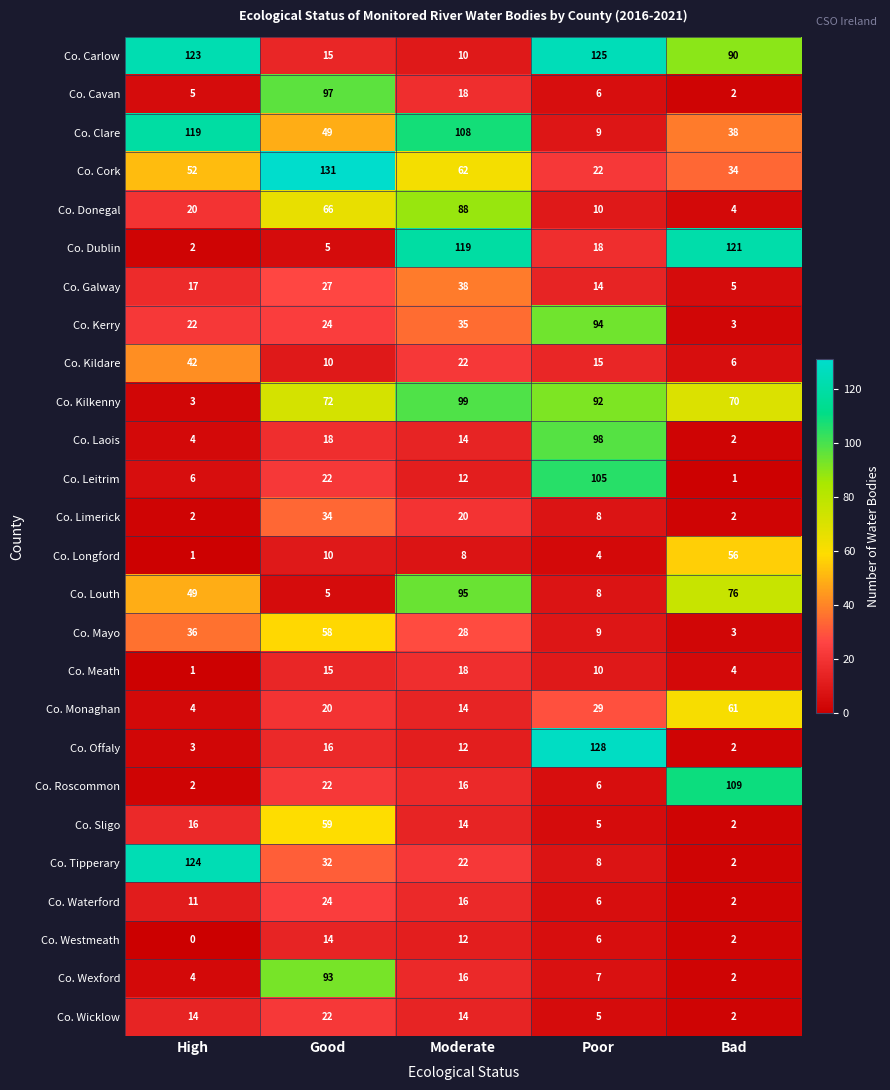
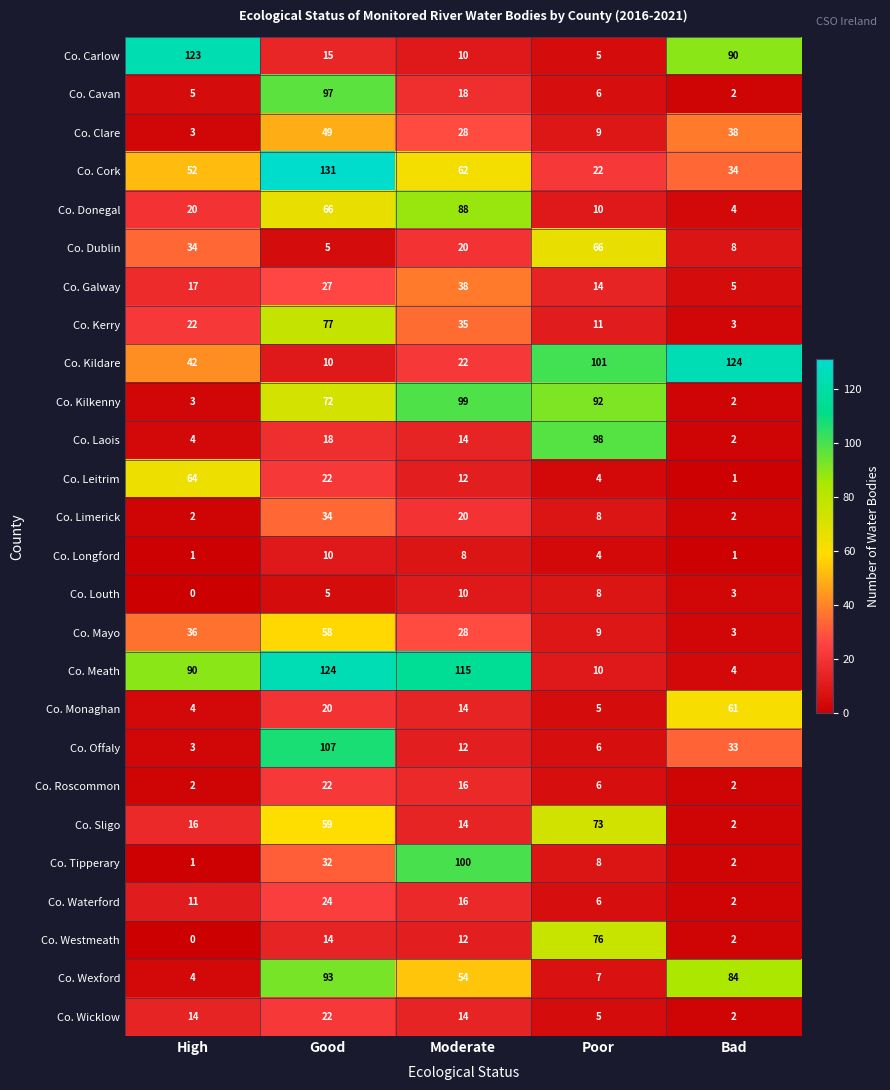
  {
    "Co. Carlow": {
      "High": 123,
      "Good": 15,
      "Moderate": 10,
-     "Poor": 125,
+     "Poor": 5,
      "Bad": 90
    },
    "Co. Cavan": {
      "High": 5,
      "Good": 97,
      "Moderate": 18,
      "Poor": 6,
      "Bad": 2
    },
    "Co. Clare": {
-     "High": 119,
+     "High": 3,
      "Good": 49,
-     "Moderate": 108,
+     "Moderate": 28,
      "Poor": 9,
      "Bad": 38
    },
    "Co. Cork": {
      "High": 52,
      "Good": 131,
      "Moderate": 62,
      "Poor": 22,
      "Bad": 34
    },
    "Co. Donegal": {
      "High": 20,
      "Good": 66,
      "Moderate": 88,
      "Poor": 10,
      "Bad": 4
    },
    "Co. Dublin": {
-     "High": 2,
+     "High": 34,
      "Good": 5,
-     "Moderate": 119,
-     "Poor": 18,
-     "Bad": 121
+     "Moderate": 20,
+     "Poor": 66,
+     "Bad": 8
    },
    "Co. Galway": {
      "High": 17,
      "Good": 27,
      "Moderate": 38,
      "Poor": 14,
      "Bad": 5
    },
    "Co. Kerry": {
      "High": 22,
-     "Good": 24,
+     "Good": 77,
      "Moderate": 35,
-     "Poor": 94,
+     "Poor": 11,
      "Bad": 3
    },
    "Co. Kildare": {
      "High": 42,
      "Good": 10,
      "Moderate": 22,
-     "Poor": 15,
-     "Bad": 6
+     "Poor": 101,
+     "Bad": 124
    },
    "Co. Kilkenny": {
      "High": 3,
      "Good": 72,
      "Moderate": 99,
      "Poor": 92,
-     "Bad": 70
+     "Bad": 2
    },
    "Co. Laois": {
      "High": 4,
      "Good": 18,
      "Moderate": 14,
      "Poor": 98,
      "Bad": 2
    },
    "Co. Leitrim": {
-     "High": 6,
+     "High": 64,
      "Good": 22,
      "Moderate": 12,
-     "Poor": 105,
+     "Poor": 4,
      "Bad": 1
    },
    "Co. Limerick": {
      "High": 2,
      "Good": 34,
      "Moderate": 20,
      "Poor": 8,
      "Bad": 2
    },
    "Co. Longford": {
      "High": 1,
      "Good": 10,
      "Moderate": 8,
      "Poor": 4,
-     "Bad": 56
+     "Bad": 1
    },
    "Co. Louth": {
-     "High": 49,
+     "High": 0,
      "Good": 5,
-     "Moderate": 95,
+     "Moderate": 10,
      "Poor": 8,
-     "Bad": 76
+     "Bad": 3
    },
    "Co. Mayo": {
      "High": 36,
      "Good": 58,
      "Moderate": 28,
      "Poor": 9,
      "Bad": 3
    },
    "Co. Meath": {
-     "High": 1,
-     "Good": 15,
-     "Moderate": 18,
+     "High": 90,
+     "Good": 124,
+     "Moderate": 115,
      "Poor": 10,
      "Bad": 4
    },
    "Co. Monaghan": {
      "High": 4,
      "Good": 20,
      "Moderate": 14,
-     "Poor": 29,
+     "Poor": 5,
      "Bad": 61
    },
    "Co. Offaly": {
      "High": 3,
-     "Good": 16,
+     "Good": 107,
      "Moderate": 12,
-     "Poor": 128,
-     "Bad": 2
+     "Poor": 6,
+     "Bad": 33
    },
    "Co. Roscommon": {
      "High": 2,
      "Good": 22,
      "Moderate": 16,
      "Poor": 6,
-     "Bad": 109
+     "Bad": 2
    },
    "Co. Sligo": {
      "High": 16,
      "Good": 59,
      "Moderate": 14,
-     "Poor": 5,
+     "Poor": 73,
      "Bad": 2
    },
    "Co. Tipperary": {
-     "High": 124,
+     "High": 1,
      "Good": 32,
-     "Moderate": 22,
+     "Moderate": 100,
      "Poor": 8,
      "Bad": 2
    },
    "Co. Waterford": {
      "High": 11,
      "Good": 24,
      "Moderate": 16,
      "Poor": 6,
      "Bad": 2
    },
    "Co. Westmeath": {
      "High": 0,
      "Good": 14,
      "Moderate": 12,
-     "Poor": 6,
+     "Poor": 76,
      "Bad": 2
    },
    "Co. Wexford": {
      "High": 4,
      "Good": 93,
-     "Moderate": 16,
+     "Moderate": 54,
      "Poor": 7,
-     "Bad": 2
+     "Bad": 84
    },
    "Co. Wicklow": {
      "High": 14,
      "Good": 22,
      "Moderate": 14,
      "Poor": 5,
      "Bad": 2
    }
  }
